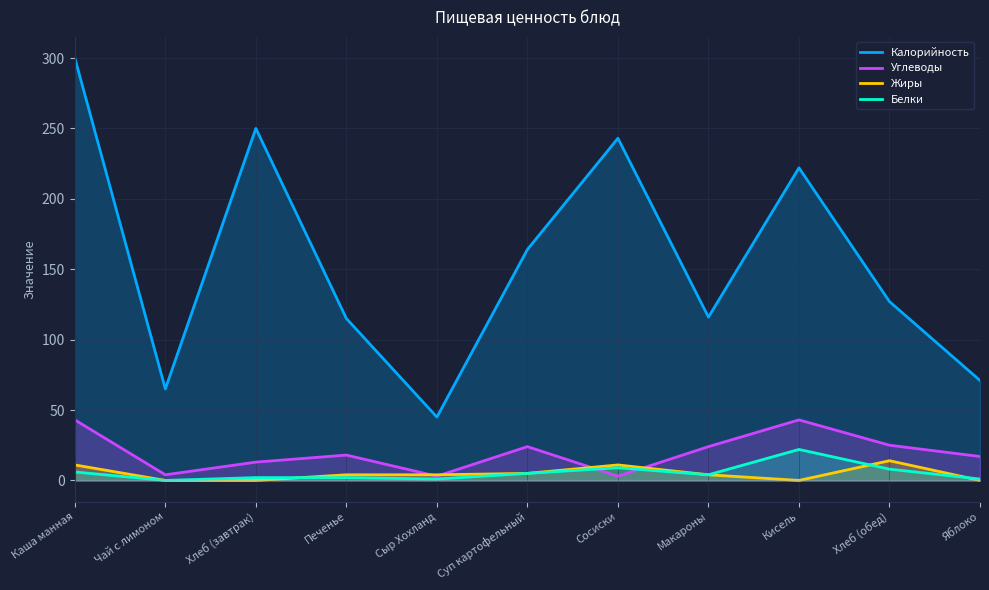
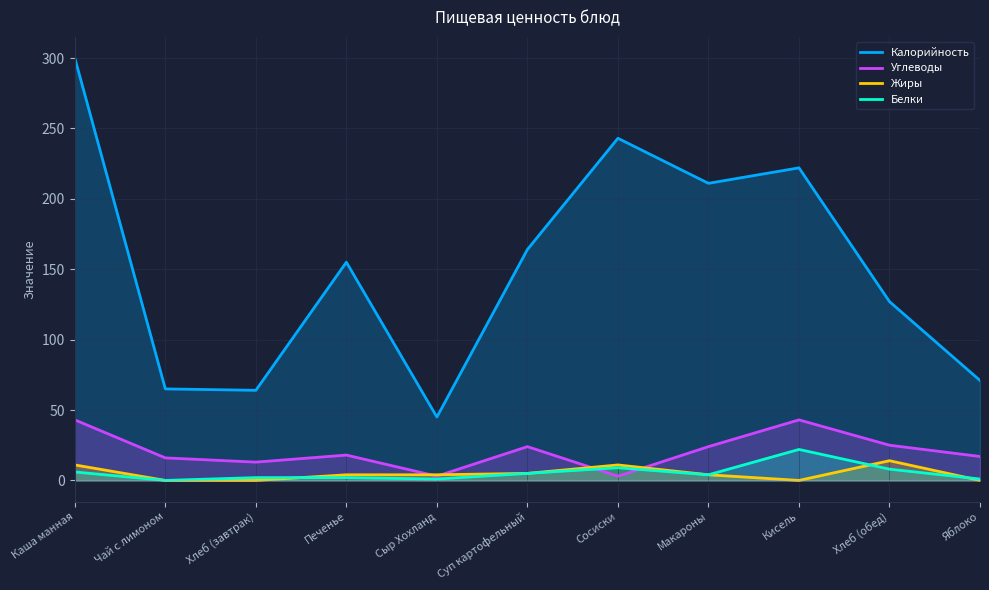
  {
    "Калорийность": {
      "Каша манная": 300,
      "Чай с лимоном": 65,
-     "Хлеб (завтрак)": 250,
-     "Печенье": 115,
+     "Хлеб (завтрак)": 64,
+     "Печенье": 155,
      "Сыр Хохланд": 45,
      "Суп картофельный": 164,
      "Сосиски": 243,
-     "Макароны": 116,
+     "Макароны": 211,
      "Кисель": 222,
      "Хлеб (обед)": 127,
      "Яблоко": 71
    },
    "Углеводы": {
      "Каша манная": 43,
-     "Чай с лимоном": 4,
+     "Чай с лимоном": 16,
      "Хлеб (завтрак)": 13,
      "Печенье": 18,
      "Суп картофельный": 24,
      "Сосиски": 3,
      "Макароны": 24,
      "Кисель": 43,
      "Хлеб (обед)": 25,
      "Яблоко": 17
    },
    "Жиры": {
      "Каша манная": 11,
      "Хлеб (завтрак)": 0,
      "Печенье": 4,
      "Сосиски": 11,
      "Кисель": 0,
      "Хлеб (обед)": 14
    },
    "Белки": {
      "Каша манная": 6,
      "Хлеб (завтрак)": 2,
      "Печенье": 2,
      "Сыр Хохланд": 1,
      "Сосиски": 9,
      "Кисель": 22,
      "Хлеб (обед)": 8
    }
  }
